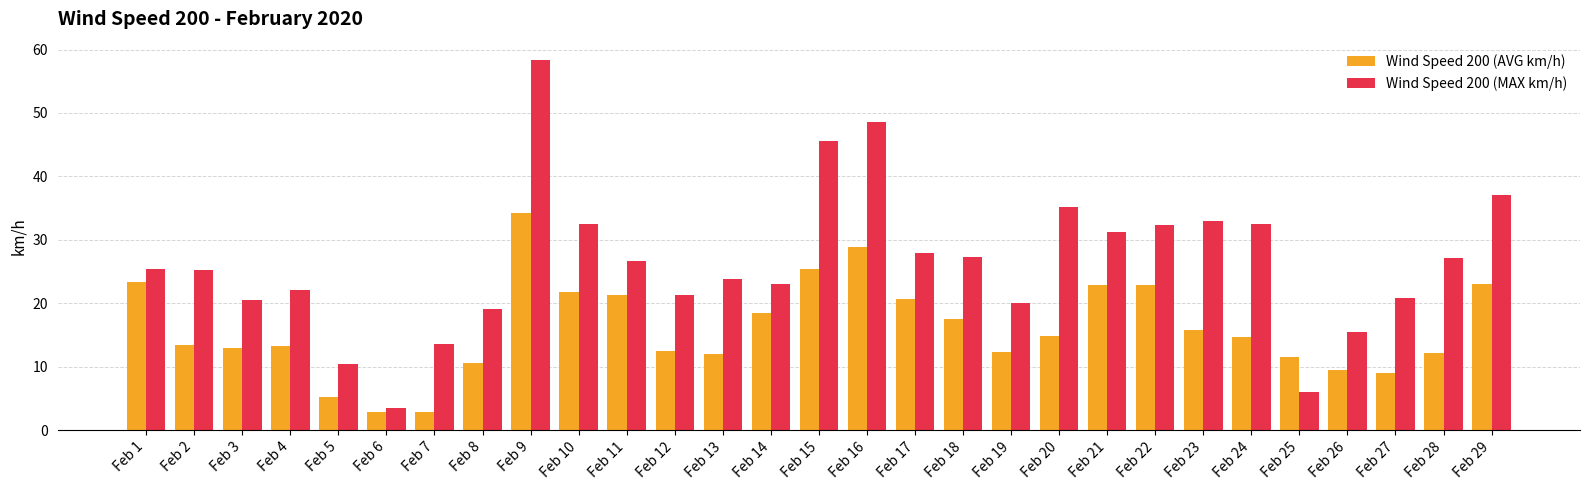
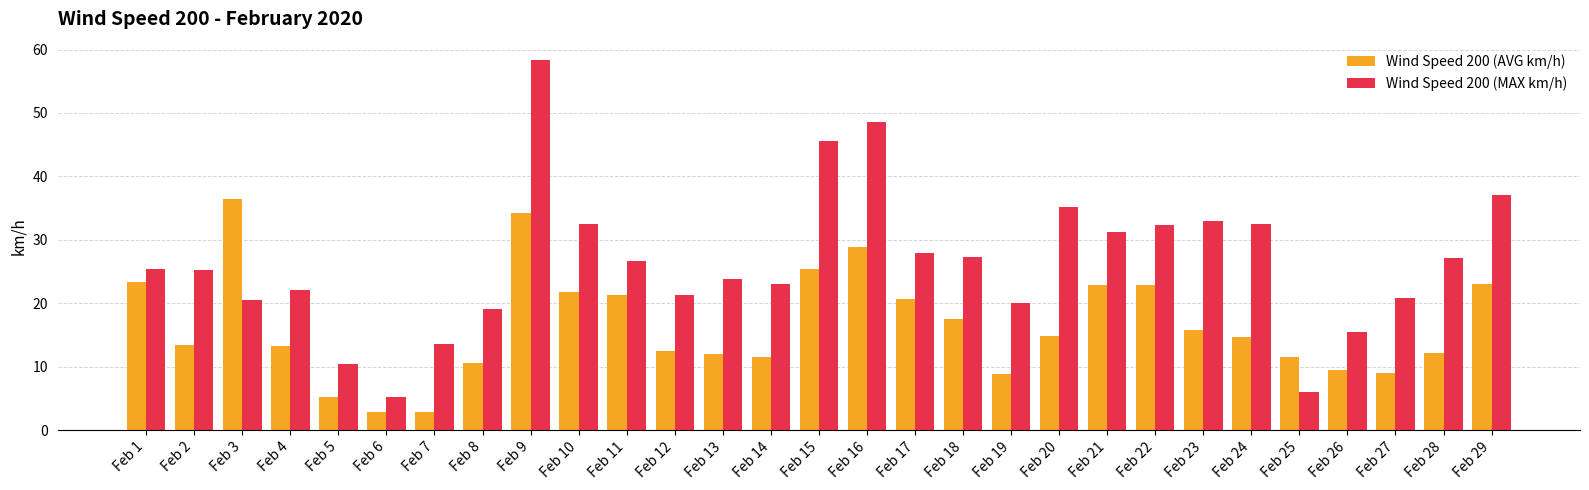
  {
    "Wind Speed 200 (AVG km/h)": {
      "Feb 1": 23,
      "Feb 2": 13,
-     "Feb 3": 13,
+     "Feb 3": 36,
      "Feb 4": 13,
      "Feb 5": 5,
      "Feb 6": 3,
      "Feb 7": 3,
      "Feb 8": 11,
      "Feb 9": 34,
      "Feb 10": 22,
      "Feb 11": 21,
      "Feb 12": 12,
      "Feb 13": 12,
-     "Feb 14": 19,
+     "Feb 14": 12,
      "Feb 15": 25,
      "Feb 16": 29,
      "Feb 17": 21,
      "Feb 18": 17,
-     "Feb 19": 12,
+     "Feb 19": 9,
      "Feb 20": 15,
      "Feb 21": 23,
      "Feb 22": 23,
      "Feb 23": 16,
      "Feb 24": 15,
      "Feb 25": 12,
      "Feb 26": 10,
      "Feb 27": 9,
      "Feb 28": 12,
      "Feb 29": 23
    },
    "Wind Speed 200 (MAX km/h)": {
      "Feb 1": 25,
      "Feb 2": 25,
      "Feb 3": 21,
      "Feb 4": 22,
      "Feb 5": 10,
-     "Feb 6": 4,
+     "Feb 6": 5,
      "Feb 7": 14,
      "Feb 8": 19,
      "Feb 9": 58,
      "Feb 10": 33,
      "Feb 11": 27,
      "Feb 12": 21,
      "Feb 13": 24,
      "Feb 14": 23,
      "Feb 15": 46,
      "Feb 16": 49,
      "Feb 17": 28,
      "Feb 18": 27,
      "Feb 19": 20,
      "Feb 20": 35,
      "Feb 21": 31,
      "Feb 22": 32,
      "Feb 23": 33,
      "Feb 24": 33,
      "Feb 25": 6,
      "Feb 26": 15,
      "Feb 27": 21,
      "Feb 28": 27,
      "Feb 29": 37
    }
  }
